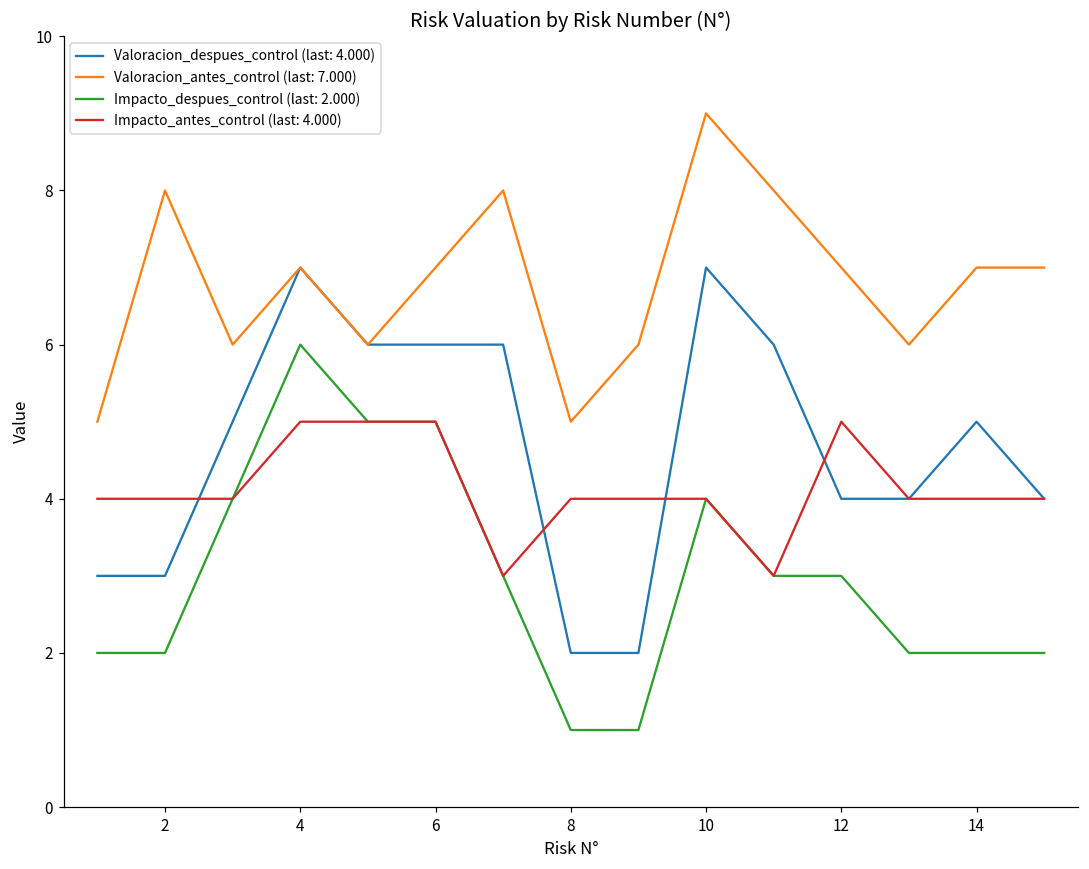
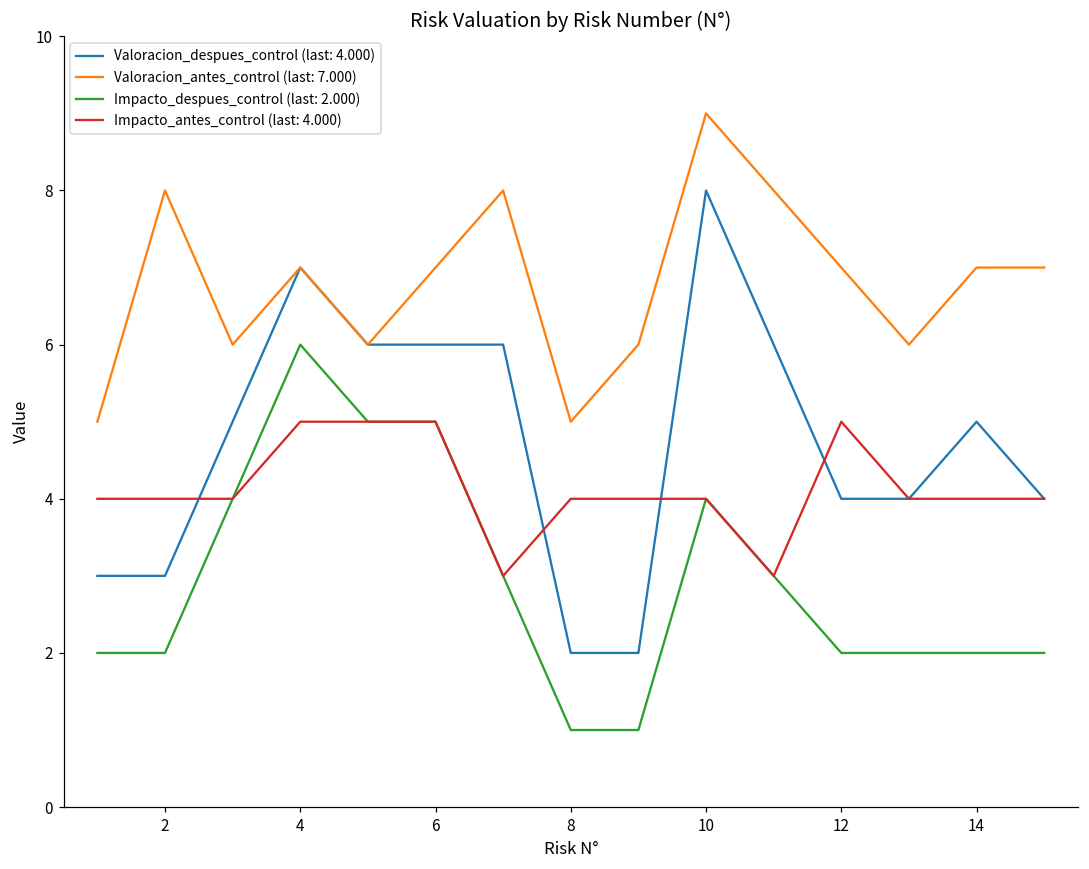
  {
    "Valoracion_despues_control (last: 4.000)": {
      "2": 3,
      "6": 6,
      "8": 2,
-     "10": 7,
+     "10": 8,
      "12": 4,
      "14": 5
    },
    "Valoracion_antes_control (last: 7.000)": {
      "2": 8,
      "6": 7,
      "8": 5,
      "10": 9,
      "12": 7,
      "14": 7
    },
    "Impacto_despues_control (last: 2.000)": {
      "2": 2,
      "4": 6,
      "8": 1,
-     "12": 3,
+     "12": 2,
      "14": 2
    },
    "Impacto_antes_control (last: 4.000)": {
      "2": 4,
      "4": 5,
      "8": 4,
      "12": 5,
      "14": 4
    }
  }
